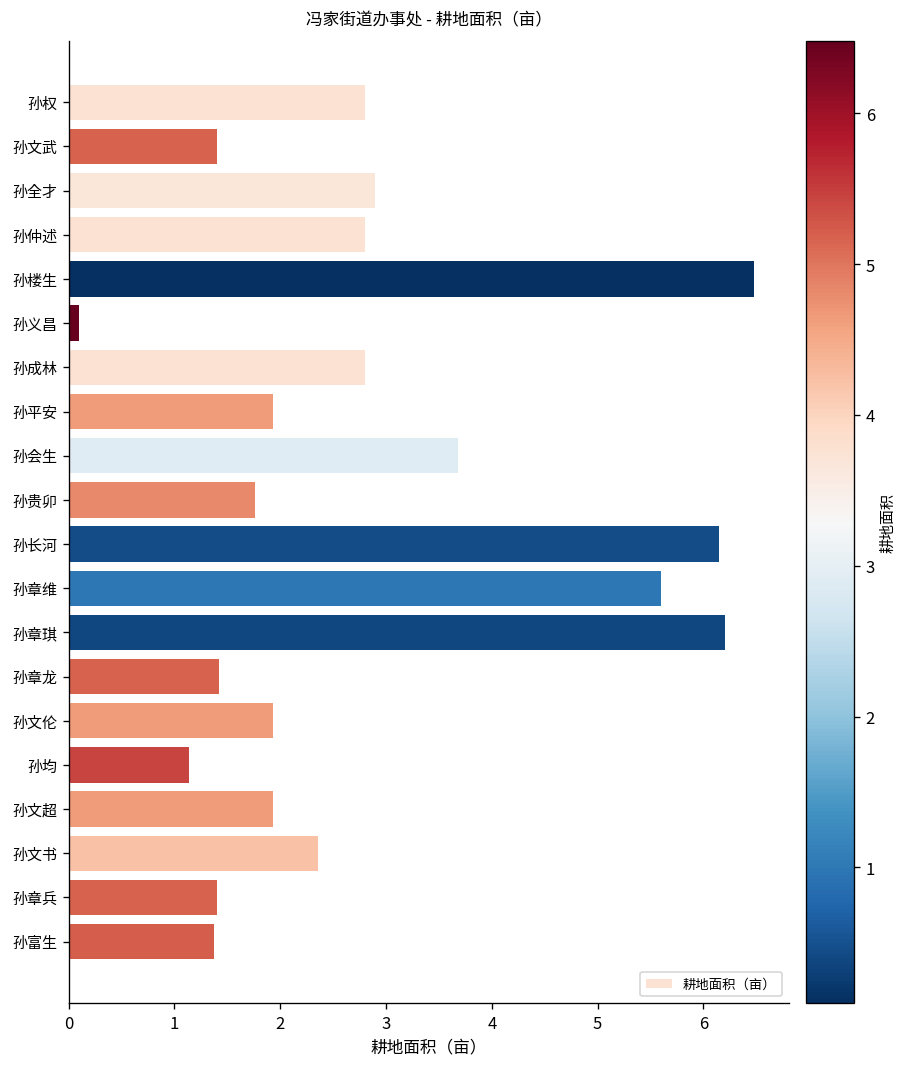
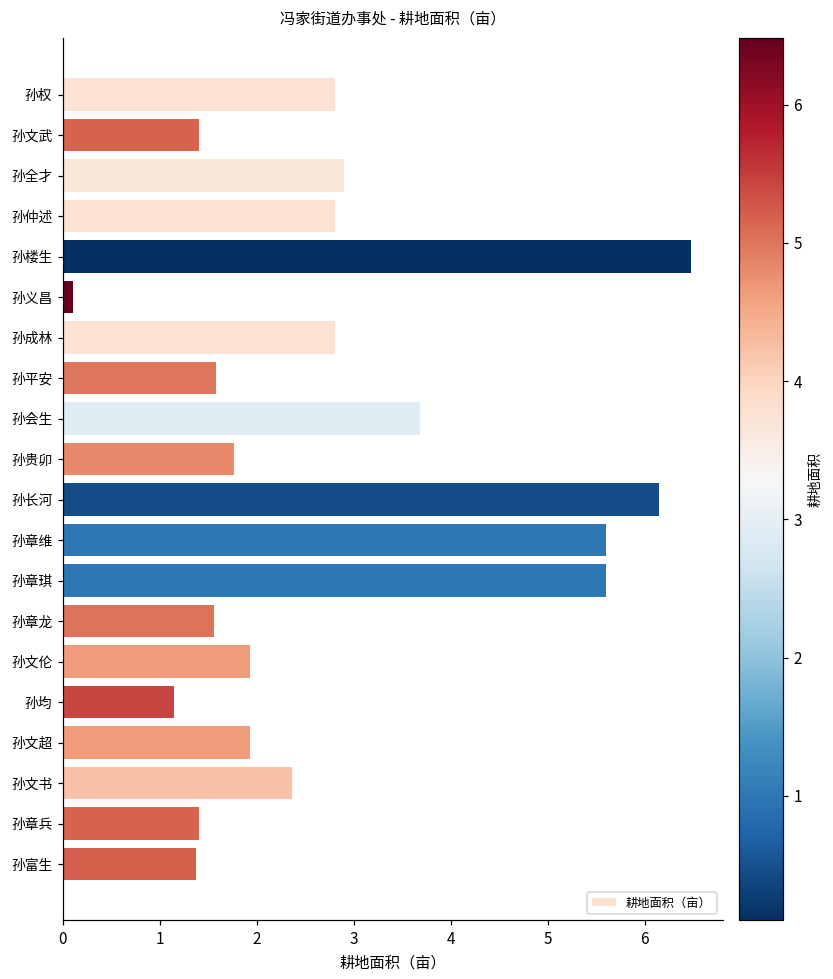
  {
    "孙权": 2.8,
    "孙文武": 1.4,
    "孙全才": 2.9,
    "孙仲述": 2.8,
    "孙楼生": 6.5,
    "孙义昌": 0.1,
    "孙成林": 2.8,
-   "孙平安": 1.9,
+   "孙平安": 1.6,
    "孙会生": 3.7,
    "孙贵卯": 1.8,
    "孙长河": 6.2,
    "孙章维": 5.6,
-   "孙章琪": 6.2,
-   "孙章龙": 1.4,
+   "孙章琪": 5.6,
+   "孙章龙": 1.6,
    "孙文伦": 1.9,
    "孙均": 1.1,
    "孙文超": 1.9,
    "孙文书": 2.4,
    "孙章兵": 1.4,
    "孙富生": 1.4
  }
